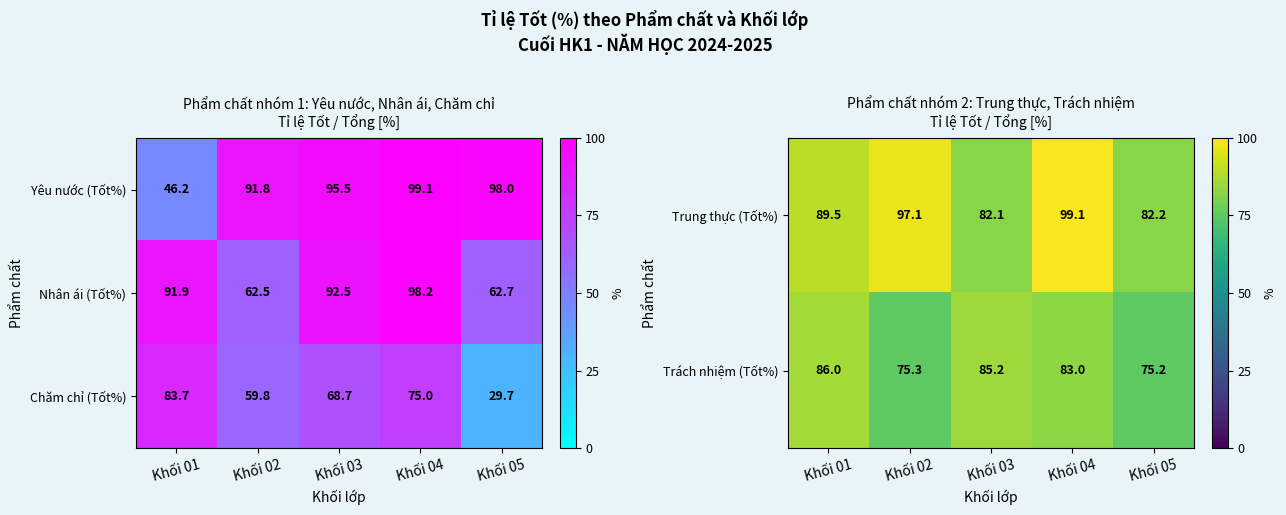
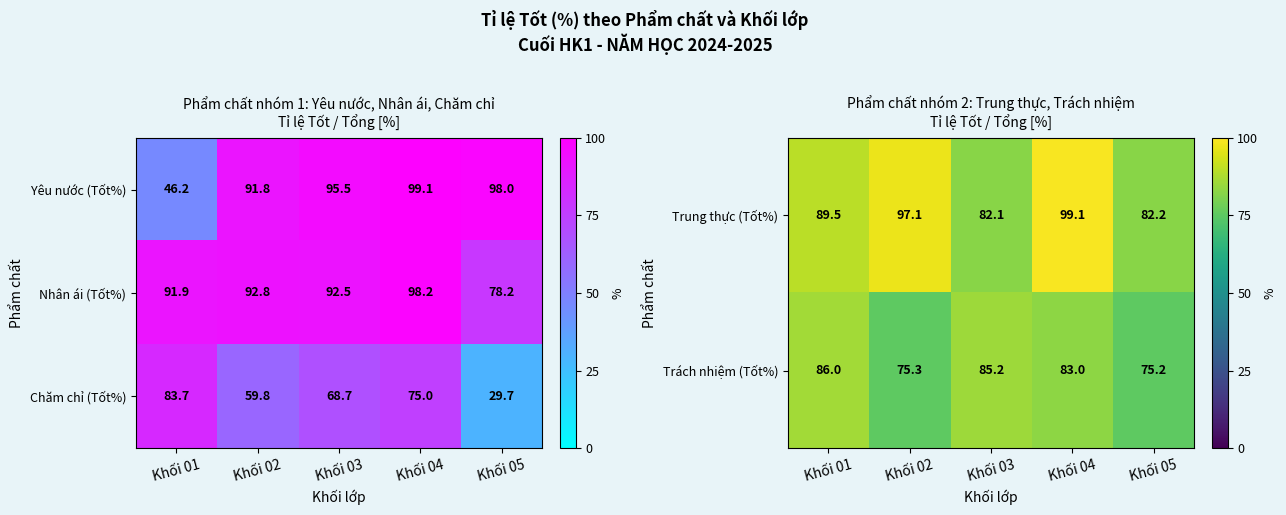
  {
    "Phẩm chất nhóm 1: Yêu nước, Nhân ái, Chăm chỉ Tỉ lệ Tốt / Tổng [%]": {
      "Yêu nước (Tốt%)": {
        "Khối 01": 46.2,
        "Khối 02": 91.8,
        "Khối 03": 95.5,
        "Khối 04": 99.1,
        "Khối 05": 98.0
      },
      "Nhân ái (Tốt%)": {
        "Khối 01": 91.9,
-       "Khối 02": 62.5,
+       "Khối 02": 92.8,
        "Khối 03": 92.5,
        "Khối 04": 98.2,
-       "Khối 05": 62.7
+       "Khối 05": 78.2
      },
      "Chăm chỉ (Tốt%)": {
        "Khối 01": 83.7,
        "Khối 02": 59.8,
        "Khối 03": 68.7,
        "Khối 04": 75.0,
        "Khối 05": 29.7
      }
    },
    "Phẩm chất nhóm 2: Trung thực, Trách nhiệm Tỉ lệ Tốt / Tổng [%]": {
      "Trung thực (Tốt%)": {
        "Khối 01": 89.5,
        "Khối 02": 97.1,
        "Khối 03": 82.1,
        "Khối 04": 99.1,
        "Khối 05": 82.2
      },
      "Trách nhiệm (Tốt%)": {
        "Khối 01": 86.0,
        "Khối 02": 75.3,
        "Khối 03": 85.2,
        "Khối 04": 83.0,
        "Khối 05": 75.2
      }
    }
  }
